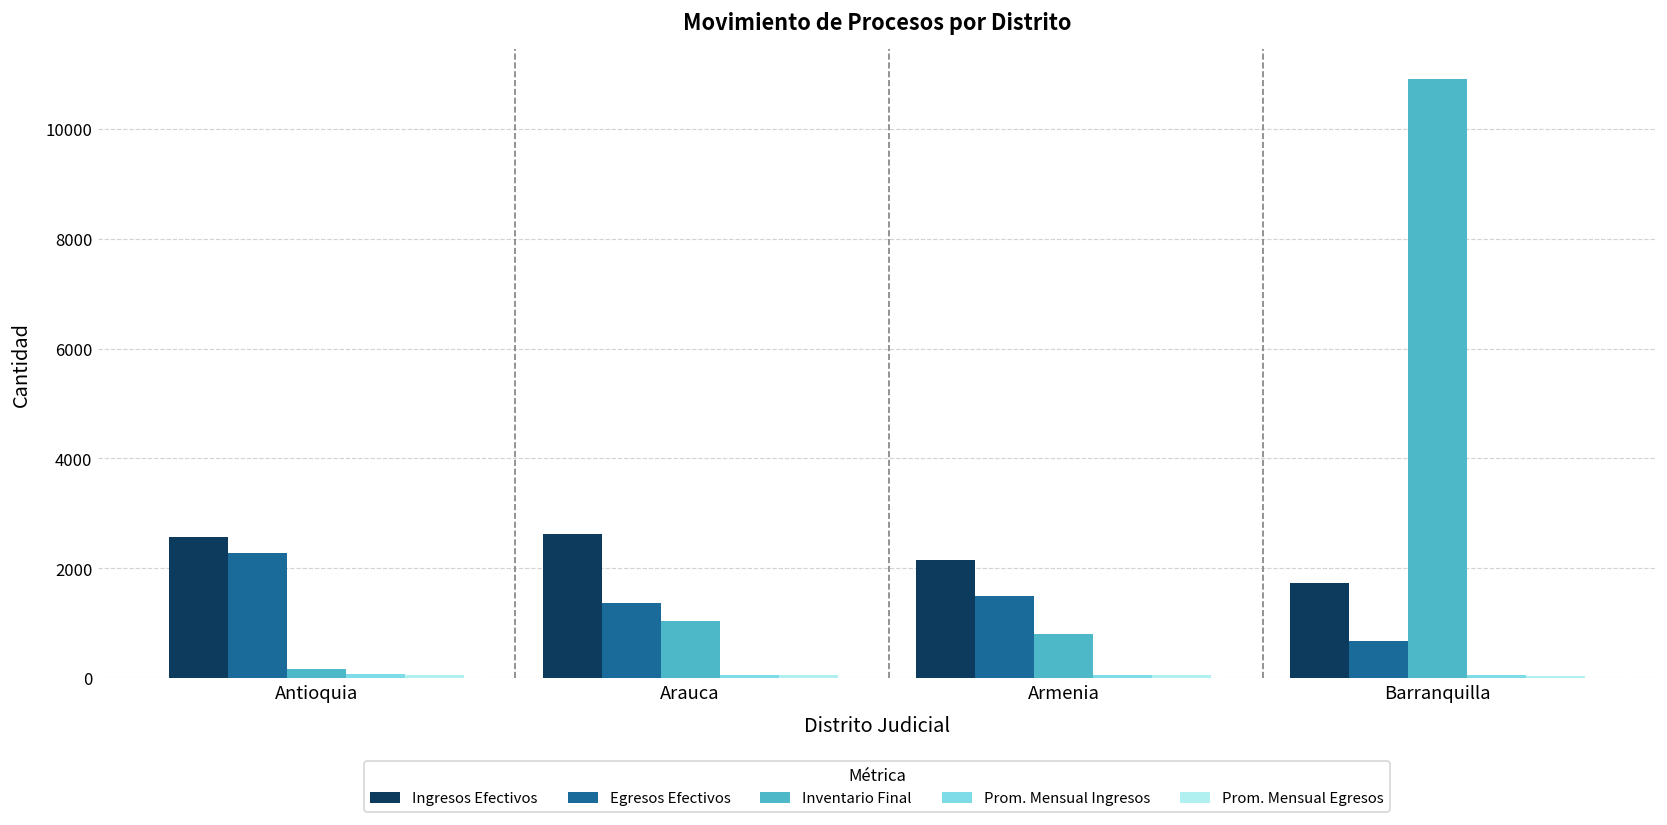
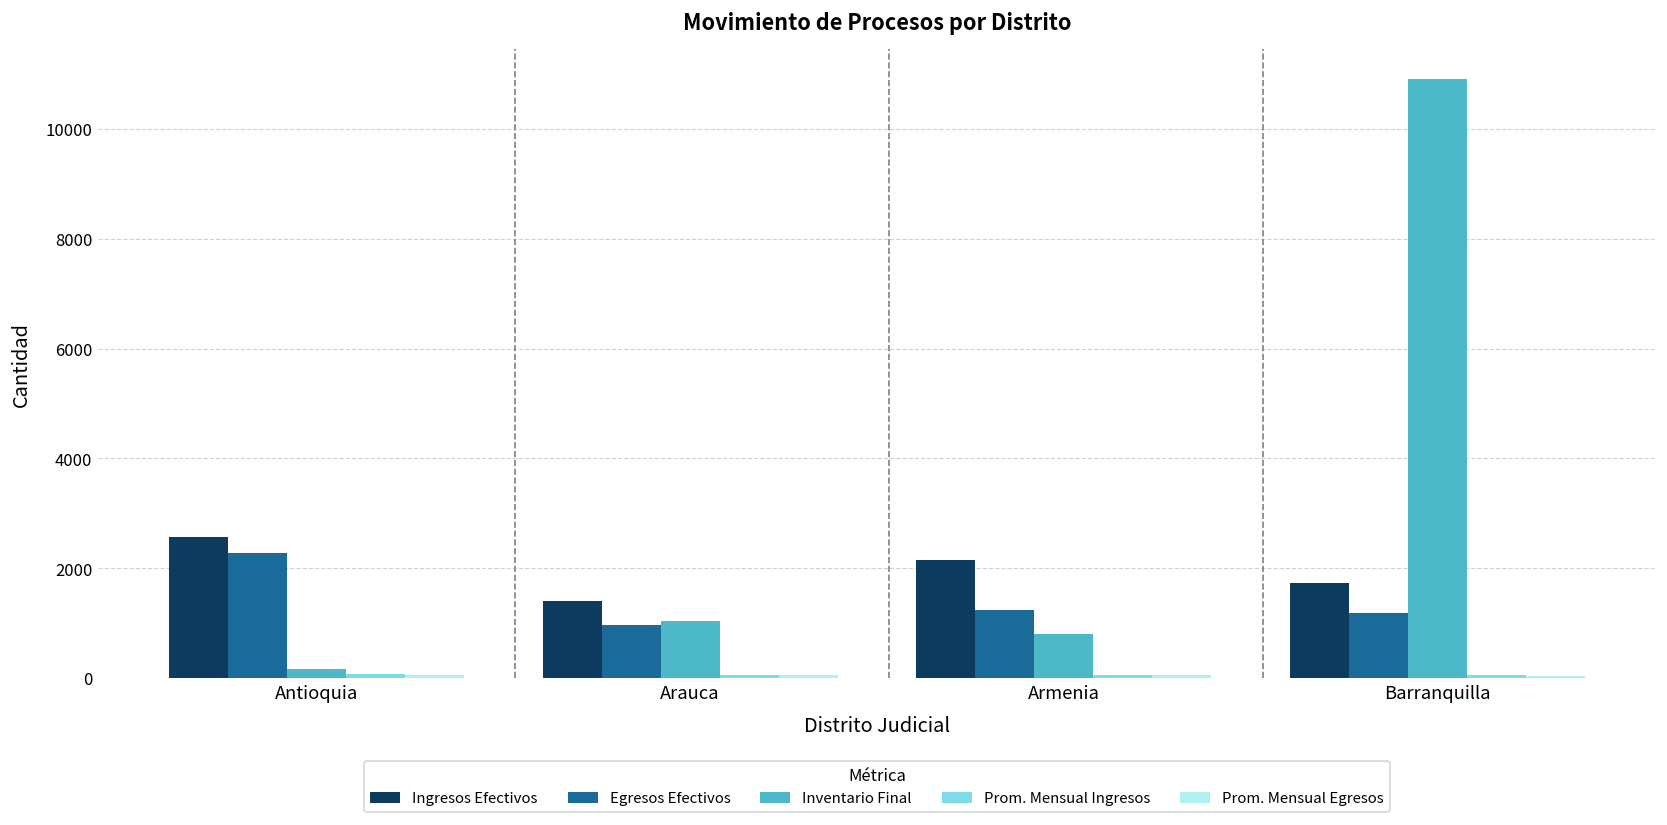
  {
    "Ingresos Efectivos": {
      "Antioquia": 2600,
-     "Arauca": 2600,
+     "Arauca": 1400,
      "Armenia": 2200,
      "Barranquilla": 1700
    },
    "Egresos Efectivos": {
      "Antioquia": 2300,
-     "Arauca": 1400,
-     "Armenia": 1500,
-     "Barranquilla": 700
+     "Arauca": 1000,
+     "Armenia": 1200,
+     "Barranquilla": 1200
    },
    "Inventario Final": {
      "Antioquia": 200,
      "Arauca": 1000,
      "Armenia": 800,
      "Barranquilla": 10900
    }
  }
